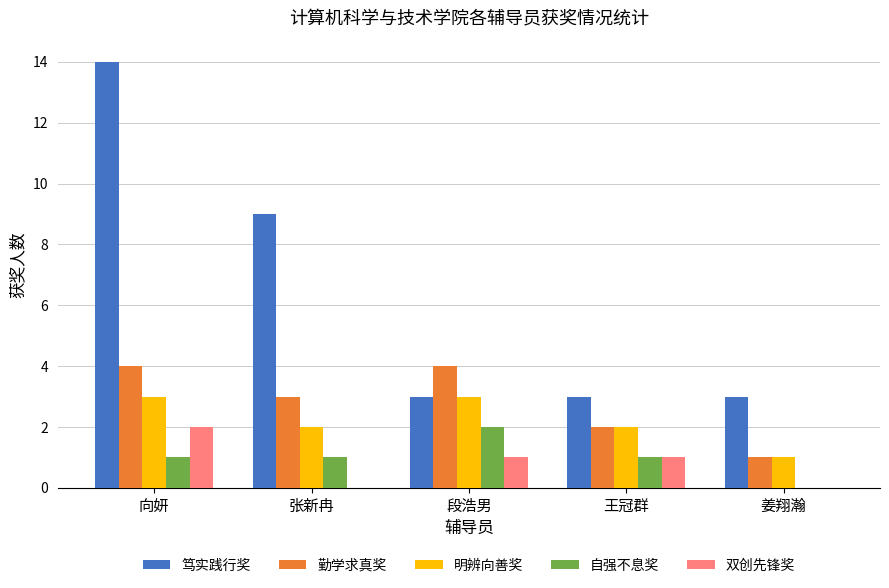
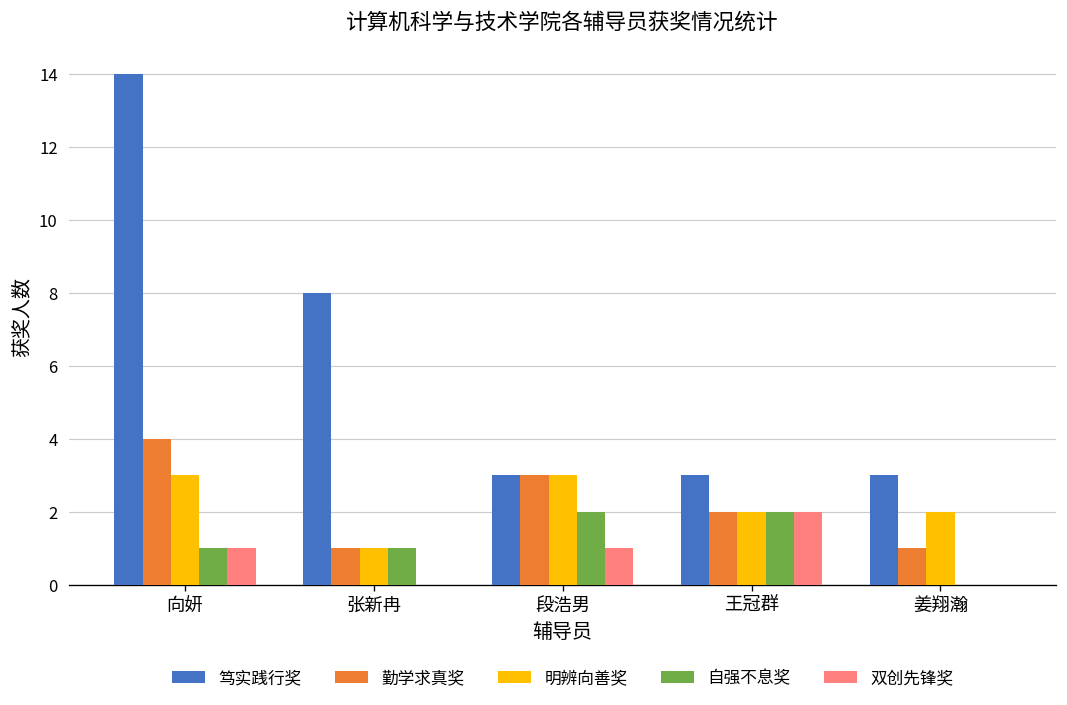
  {
    "笃实践行奖": {
      "向妍": 14,
-     "张新冉": 9,
+     "张新冉": 8,
      "段浩男": 3,
      "王冠群": 3,
      "姜翔瀚": 3
    },
    "勤学求真奖": {
      "向妍": 4,
-     "张新冉": 3,
-     "段浩男": 4,
+     "张新冉": 1,
+     "段浩男": 3,
      "王冠群": 2,
      "姜翔瀚": 1
    },
    "明辨向善奖": {
      "向妍": 3,
-     "张新冉": 2,
+     "张新冉": 1,
      "段浩男": 3,
      "王冠群": 2,
-     "姜翔瀚": 1
+     "姜翔瀚": 2
    },
    "自强不息奖": {
      "向妍": 1,
      "张新冉": 1,
      "段浩男": 2,
-     "王冠群": 1,
+     "王冠群": 2,
      "姜翔瀚": 0
    },
    "双创先锋奖": {
-     "向妍": 2,
+     "向妍": 1,
      "张新冉": 0,
      "段浩男": 1,
-     "王冠群": 1,
+     "王冠群": 2,
      "姜翔瀚": 0
    }
  }
